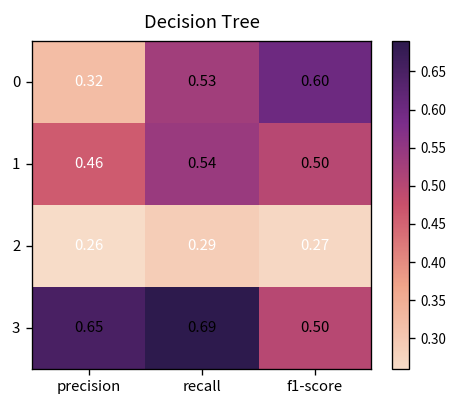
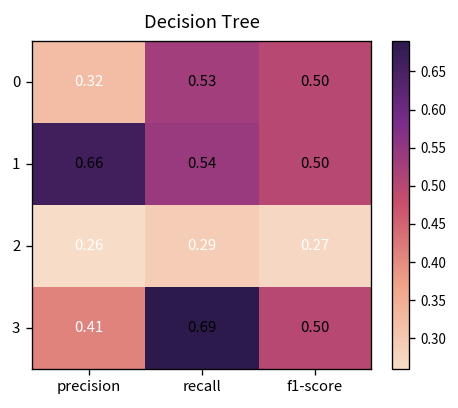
  {
    "0": {
      "precision": 0.32,
      "recall": 0.53,
-     "f1-score": 0.60
+     "f1-score": 0.50
    },
    "1": {
-     "precision": 0.46,
+     "precision": 0.66,
      "recall": 0.54,
      "f1-score": 0.50
    },
    "2": {
      "precision": 0.26,
      "recall": 0.29,
      "f1-score": 0.27
    },
    "3": {
-     "precision": 0.65,
+     "precision": 0.41,
      "recall": 0.69,
      "f1-score": 0.50
    }
  }
